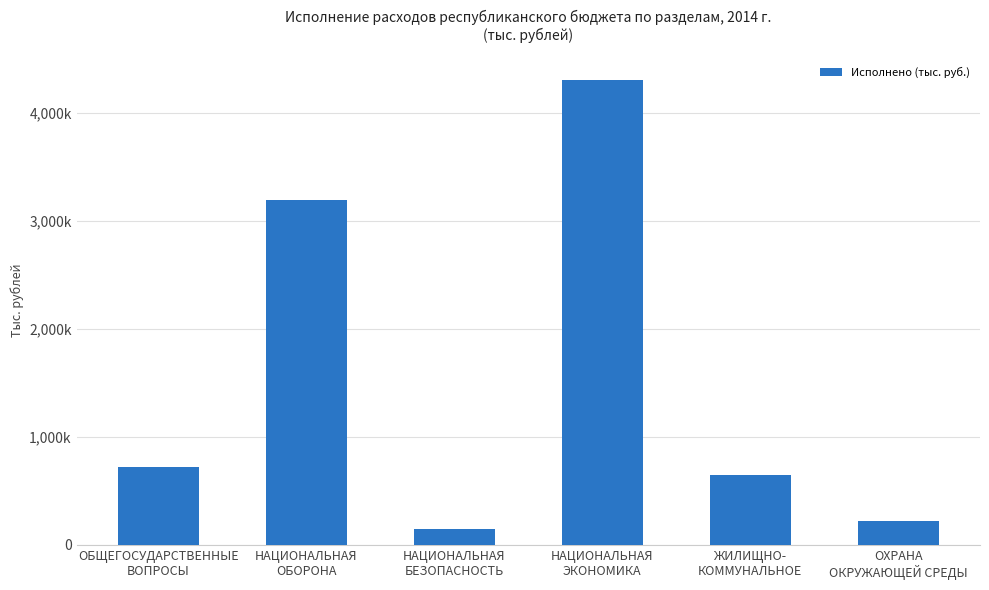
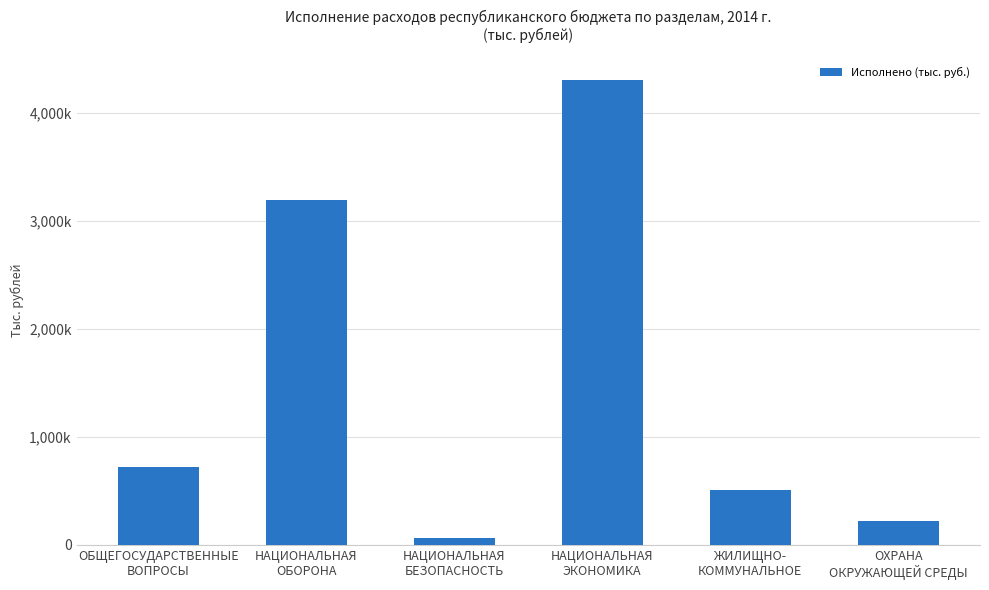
  {
    "ОБЩЕГОСУДАРСТВЕННЫЕ ВОПРОСЫ": "720,000",
    "НАЦИОНАЛЬНАЯ ОБОРОНА": "3,190,000",
-   "НАЦИОНАЛЬНАЯ БЕЗОПАСНОСТЬ": "140,000",
+   "НАЦИОНАЛЬНАЯ БЕЗОПАСНОСТЬ": "60,000",
    "НАЦИОНАЛЬНАЯ ЭКОНОМИКА": "4,300,000",
-   "ЖИЛИЩНО- КОММУНАЛЬНОЕ": "650,000",
+   "ЖИЛИЩНО- КОММУНАЛЬНОЕ": "510,000",
    "ОХРАНА ОКРУЖАЮЩЕЙ СРЕДЫ": "220,000"
  }
